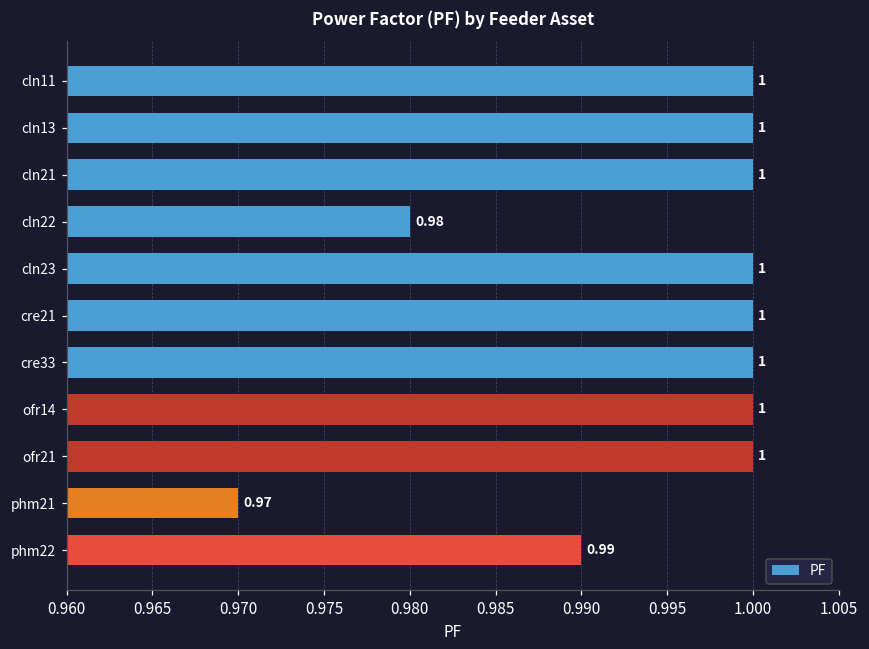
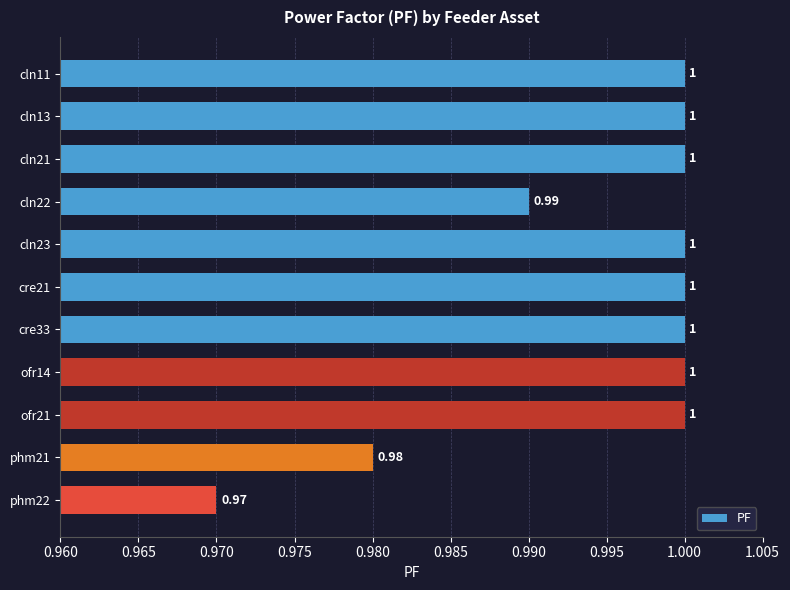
  {
    "cln11": 1,
    "cln13": 1,
    "cln21": 1,
-   "cln22": 0.98,
+   "cln22": 0.99,
    "cln23": 1,
    "cre21": 1,
    "cre33": 1,
    "ofr14": 1,
    "ofr21": 1,
-   "phm21": 0.97,
-   "phm22": 0.99
+   "phm21": 0.98,
+   "phm22": 0.97
  }
